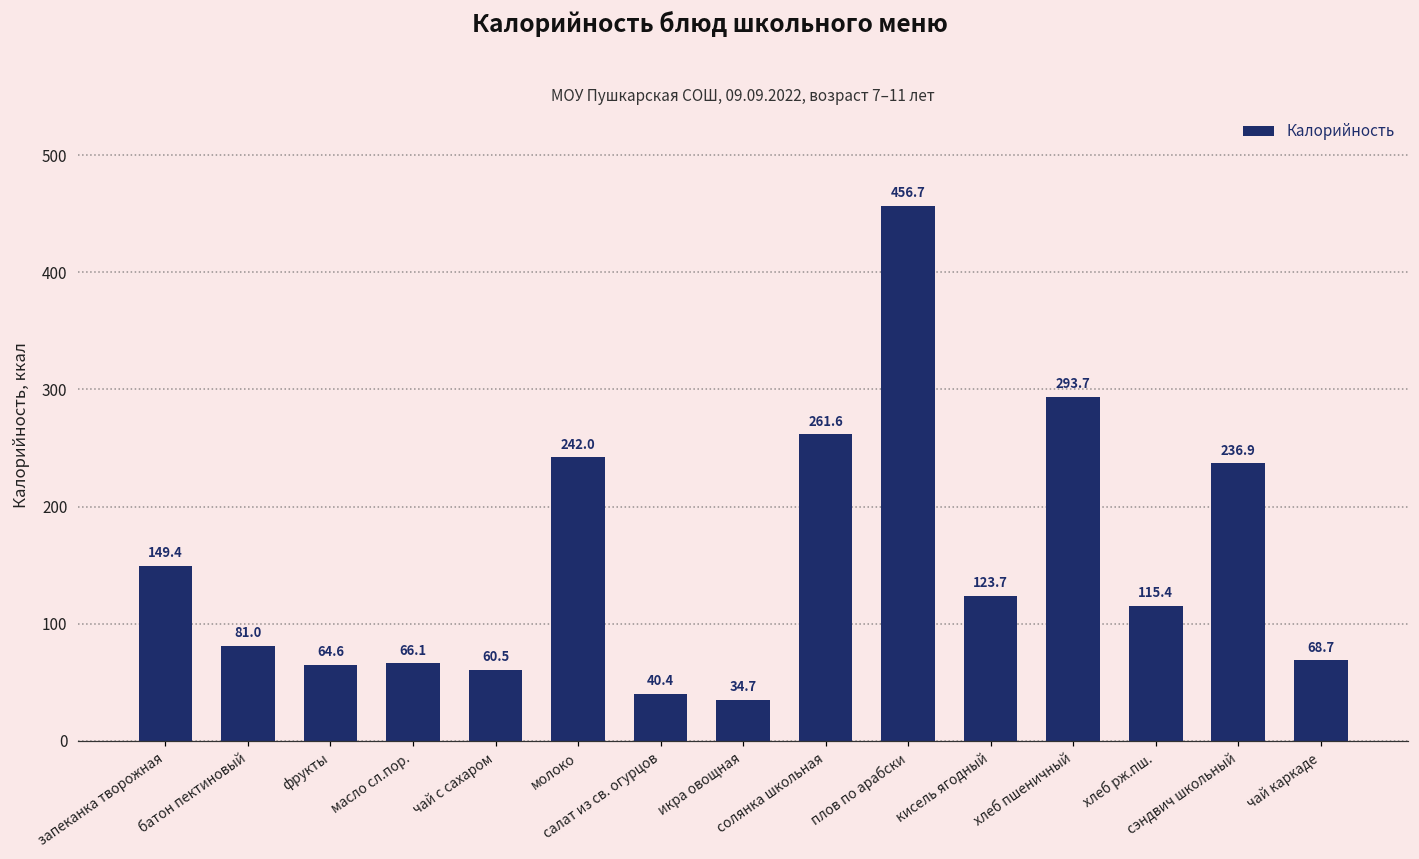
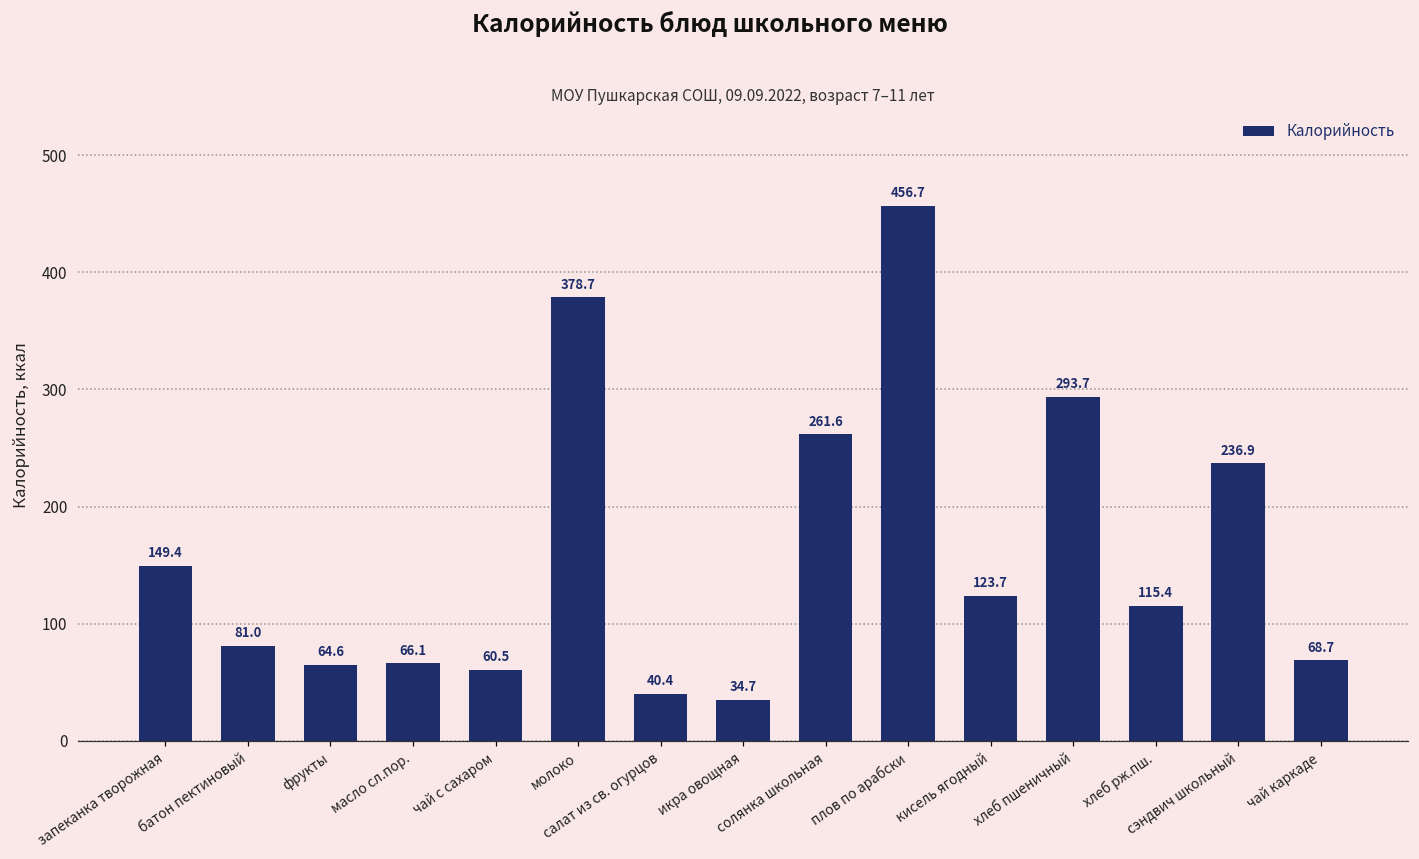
  {
    "запеканка творожная": 149.4,
    "батон пектиновый": 81.0,
    "фрукты": 64.6,
    "масло сл.пор.": 66.1,
    "чай с сахаром": 60.5,
-   "молоко": 242.0,
+   "молоко": 378.7,
    "салат из св. огурцов": 40.4,
    "икра овощная": 34.7,
    "солянка школьная": 261.6,
    "плов по арабски": 456.7,
    "кисель ягодный": 123.7,
    "хлеб пшеничный": 293.7,
    "хлеб рж.пш.": 115.4,
    "сэндвич школьный": 236.9,
    "чай каркаде": 68.7
  }
